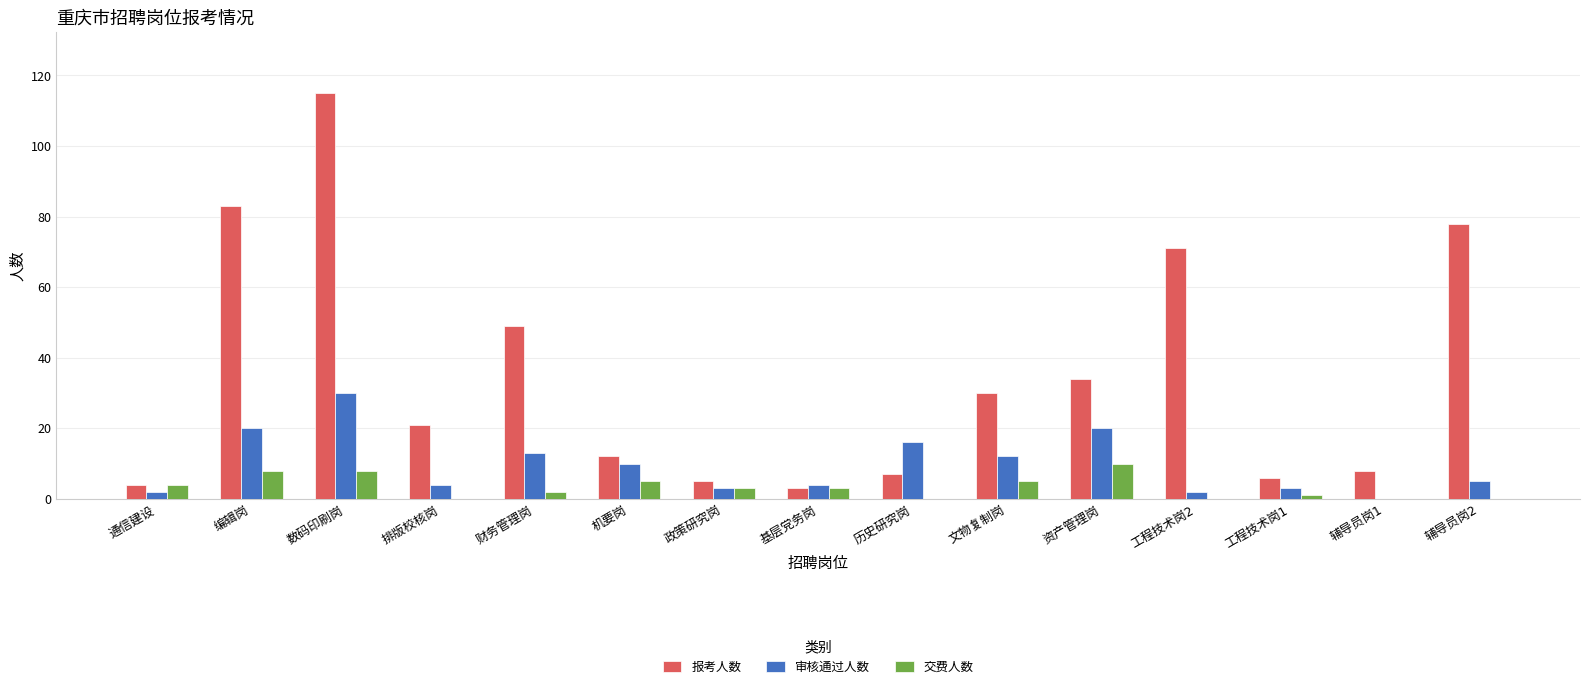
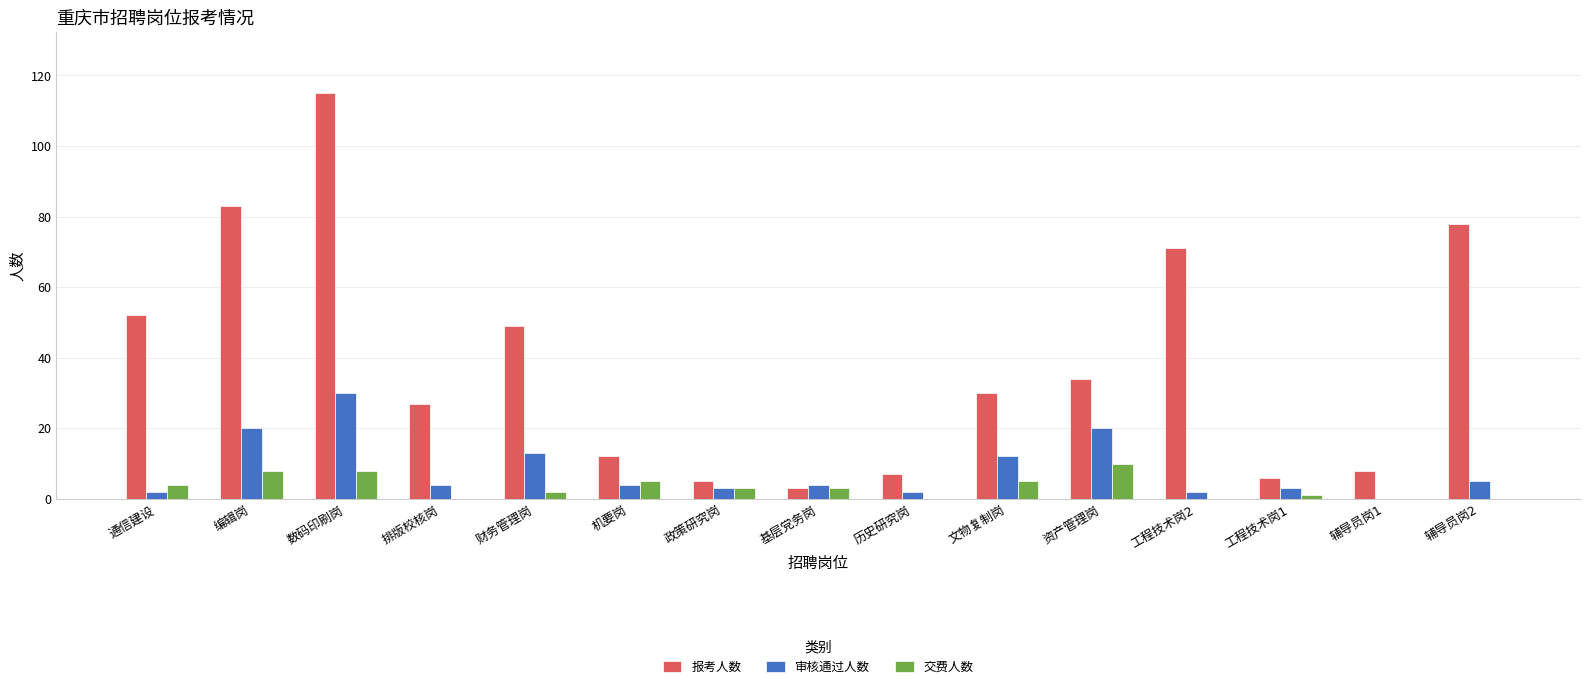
  {
    "报考人数": {
-     "通信建设": 4,
+     "通信建设": 52,
      "编辑岗": 83,
      "数码印刷岗": 115,
-     "排版校核岗": 21,
+     "排版校核岗": 27,
      "财务管理岗": 49,
      "机要岗": 12,
      "政策研究岗": 5,
      "基层党务岗": 3,
      "历史研究岗": 7,
      "文物复制岗": 30,
      "资产管理岗": 34,
      "工程技术岗2": 71,
      "工程技术岗1": 6,
      "辅导员岗1": 8,
      "辅导员岗2": 78
    },
    "审核通过人数": {
      "通信建设": 2,
      "编辑岗": 20,
      "数码印刷岗": 30,
      "排版校核岗": 4,
      "财务管理岗": 13,
-     "机要岗": 10,
+     "机要岗": 4,
      "政策研究岗": 3,
      "基层党务岗": 4,
-     "历史研究岗": 16,
+     "历史研究岗": 2,
      "文物复制岗": 12,
      "资产管理岗": 20,
      "工程技术岗2": 2,
      "工程技术岗1": 3,
      "辅导员岗1": 0,
      "辅导员岗2": 5
    },
    "交费人数": {
      "通信建设": 4,
      "编辑岗": 8,
      "数码印刷岗": 8,
      "排版校核岗": 0,
      "财务管理岗": 2,
      "机要岗": 5,
      "政策研究岗": 3,
      "基层党务岗": 3,
      "历史研究岗": 0,
      "文物复制岗": 5,
      "资产管理岗": 10,
      "工程技术岗2": 0,
      "工程技术岗1": 1,
      "辅导员岗1": 0,
      "辅导员岗2": 0
    }
  }
